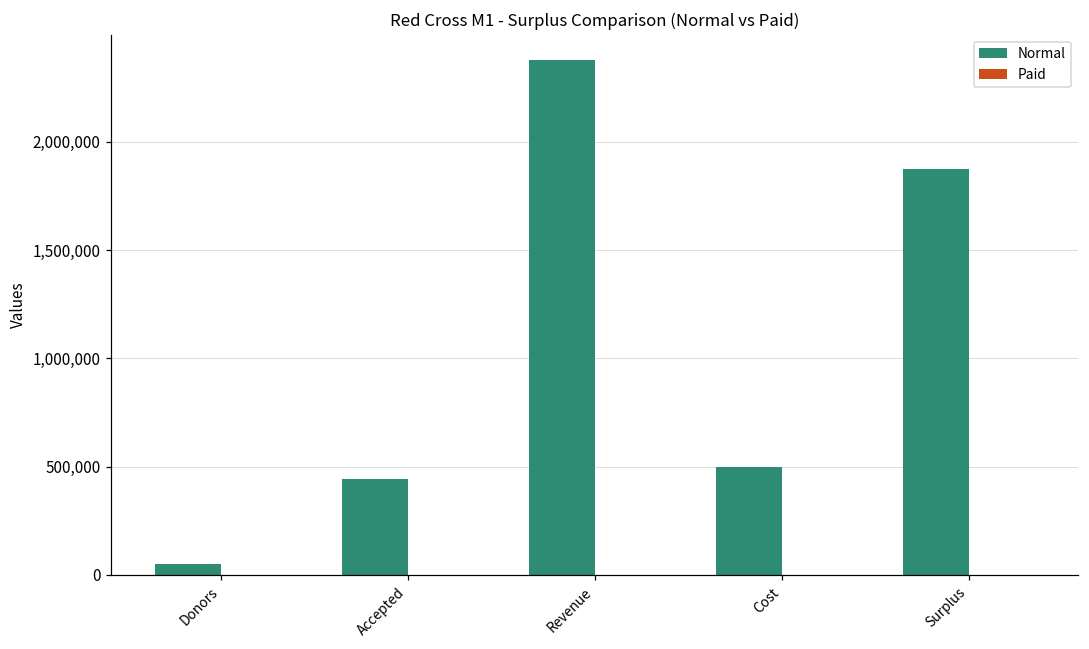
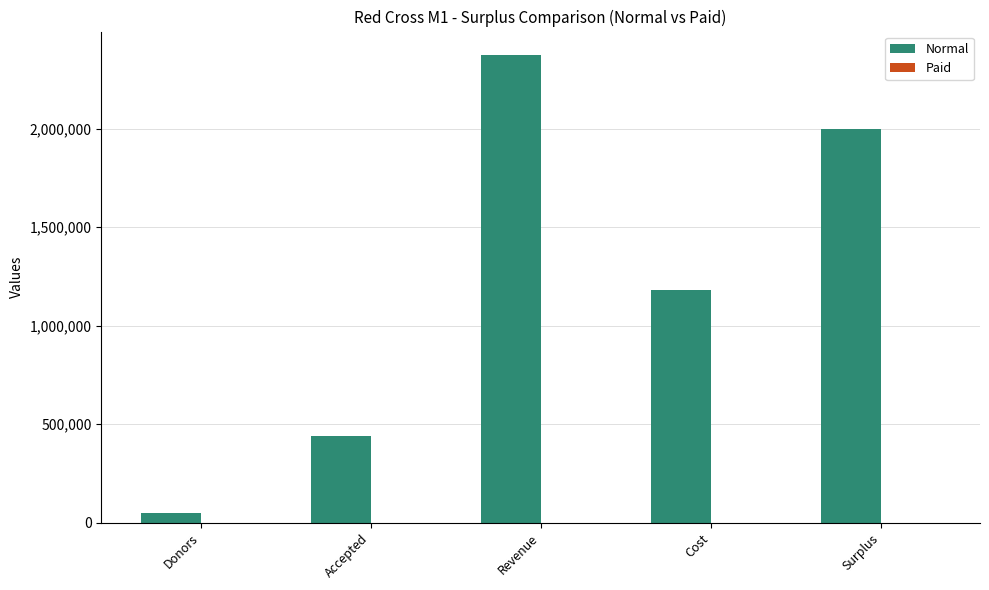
  {
    "Normal": {
      "Donors": "50,000",
      "Accepted": "440,000",
      "Revenue": "2,380,000",
-     "Cost": "500,000",
-     "Surplus": "1,880,000"
+     "Cost": "1,180,000",
+     "Surplus": "2,000,000"
    },
    "Paid": {
      "Donors": "0",
      "Accepted": "0",
      "Revenue": "0",
      "Cost": "0",
      "Surplus": "0"
    }
  }
